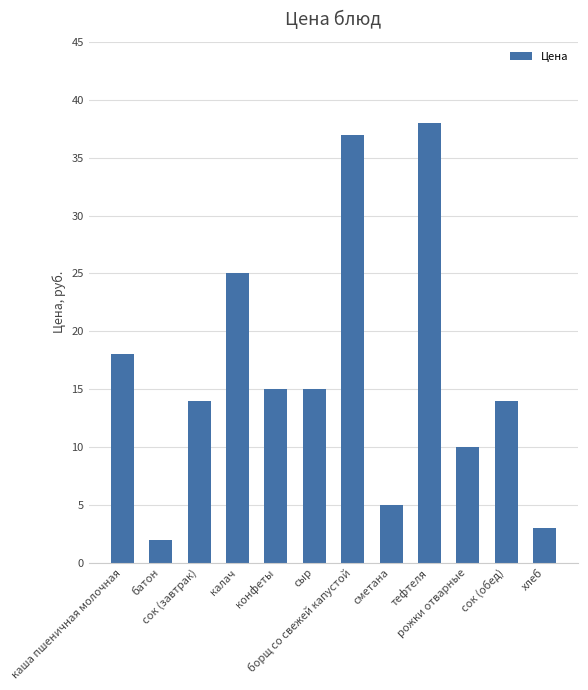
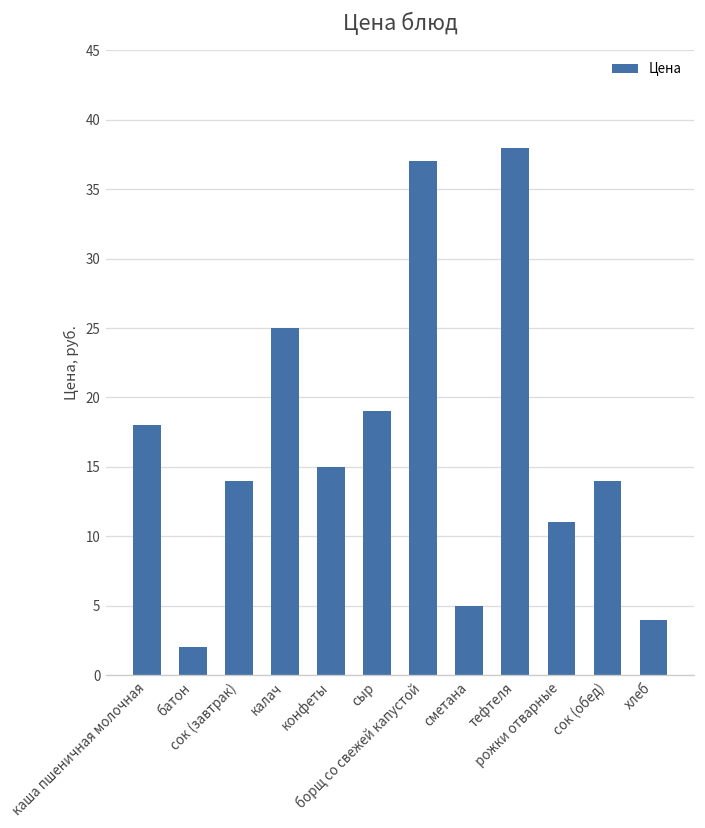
  {
    "каша пшеничная молочная": 18,
    "батон": 2,
    "сок (завтрак)": 14,
    "калач": 25,
    "конфеты": 15,
-   "сыр": 15,
+   "сыр": 19,
    "борщ со свежей капустой": 37,
    "сметана": 5,
    "тефтеля": 38,
-   "рожки отварные": 10,
+   "рожки отварные": 11,
    "сок (обед)": 14,
-   "хлеб": 3
+   "хлеб": 4
  }
